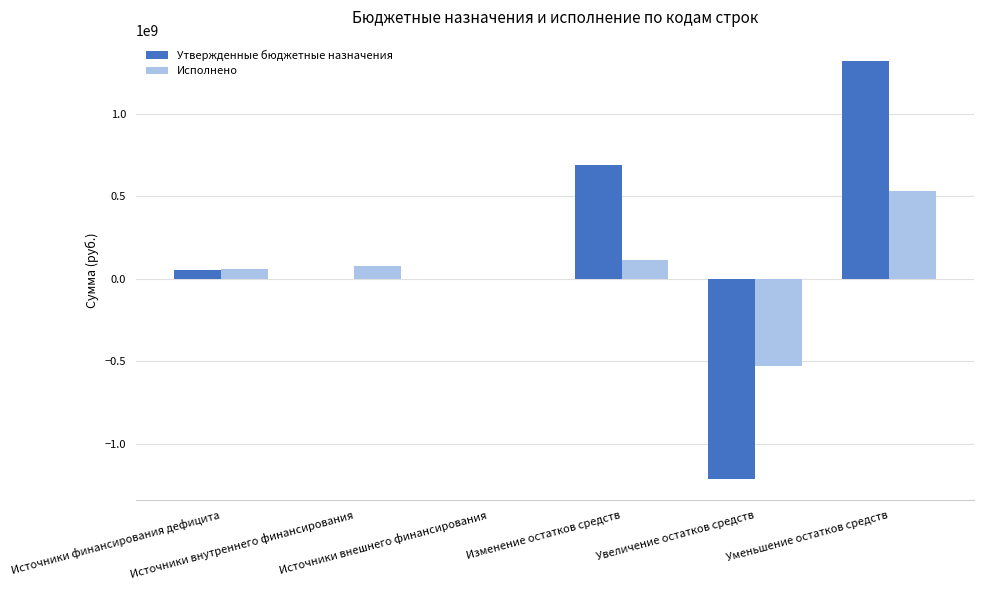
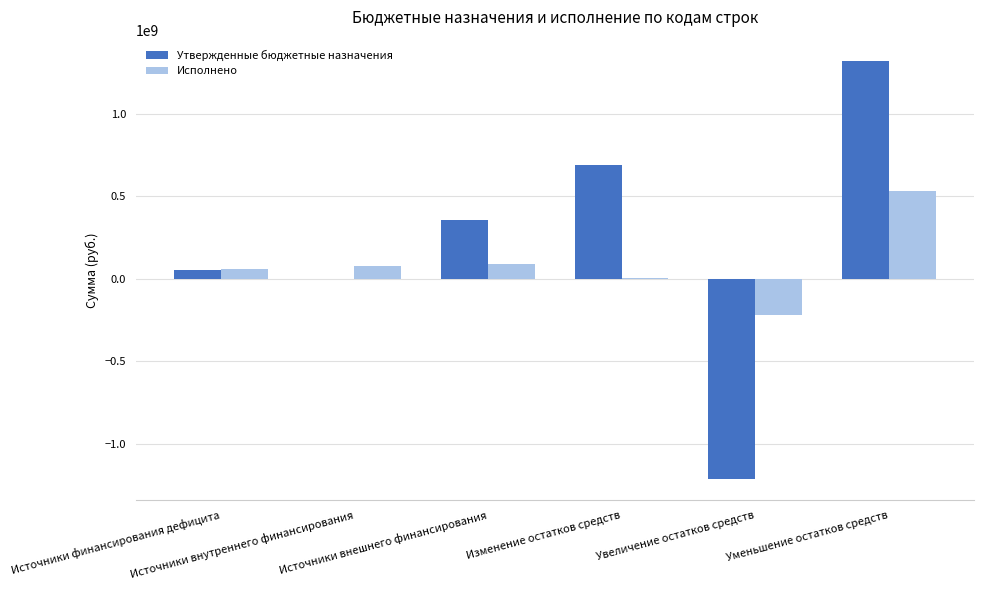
  {
    "Утвержденные бюджетные назначения": {
      "Источники финансирования дефицита": 60000000,
      "Источники внутреннего финансирования": 0,
-     "Источники внешнего финансирования": 0,
+     "Источники внешнего финансирования": 360000000,
      "Изменение остатков средств": 690000000,
      "Увеличение остатков средств": -1210000000,
      "Уменьшение остатков средств": 1320000000
    },
    "Исполнено": {
      "Источники финансирования дефицита": 60000000,
      "Источники внутреннего финансирования": 80000000,
-     "Источники внешнего финансирования": 0,
-     "Изменение остатков средств": 110000000,
-     "Увеличение остатков средств": -530000000,
+     "Источники внешнего финансирования": 90000000,
+     "Изменение остатков средств": 0,
+     "Увеличение остатков средств": -220000000,
      "Уменьшение остатков средств": 530000000
    }
  }
